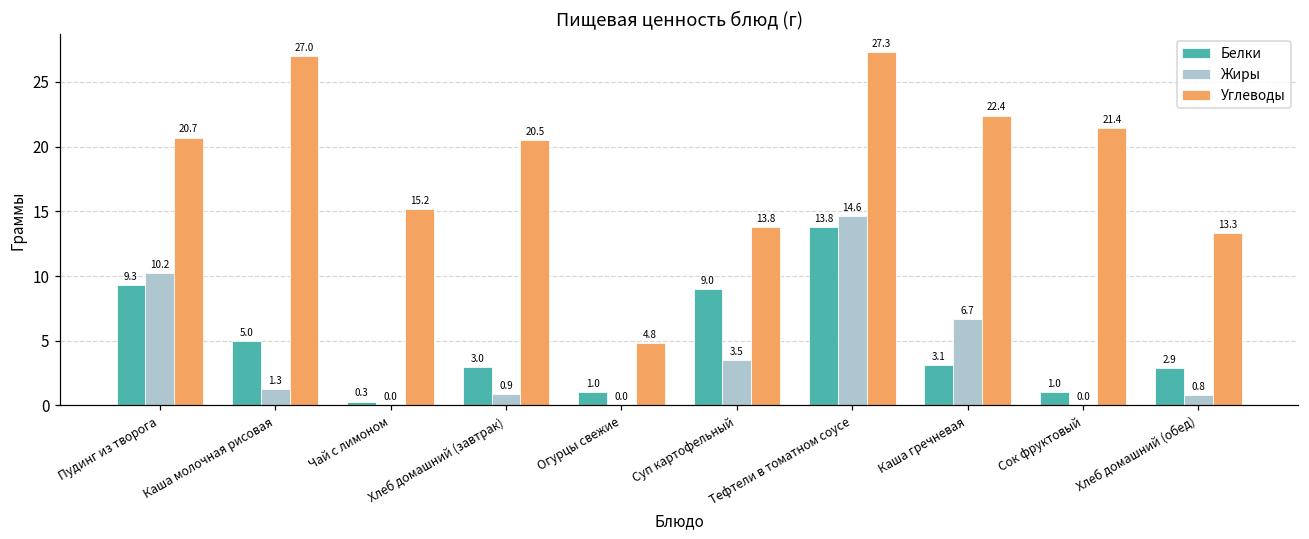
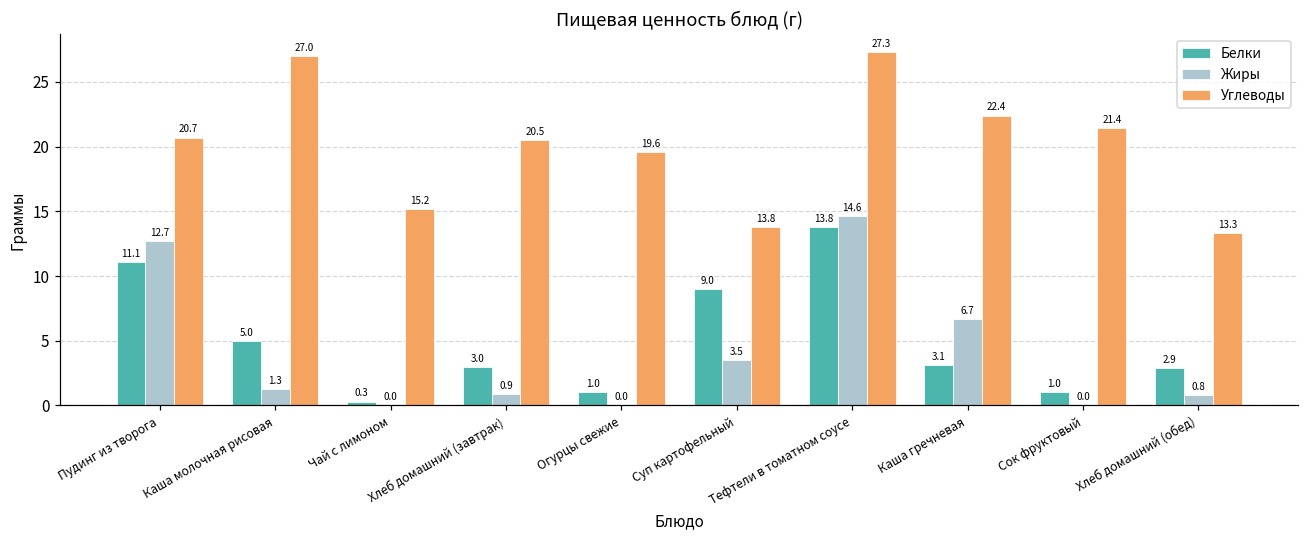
  {
    "Белки": {
-     "Пудинг из творога": 9.3,
+     "Пудинг из творога": 11.1,
      "Каша молочная рисовая": 5.0,
      "Чай с лимоном": 0.3,
      "Хлеб домашний (завтрак)": 3.0,
      "Огурцы свежие": 1.0,
      "Суп картофельный": 9.0,
      "Тефтели в томатном соусе": 13.8,
      "Каша гречневая": 3.1,
      "Сок фруктовый": 1.0,
      "Хлеб домашний (обед)": 2.9
    },
    "Жиры": {
-     "Пудинг из творога": 10.2,
+     "Пудинг из творога": 12.7,
      "Каша молочная рисовая": 1.3,
      "Чай с лимоном": 0.0,
      "Хлеб домашний (завтрак)": 0.9,
      "Огурцы свежие": 0.0,
      "Суп картофельный": 3.5,
      "Тефтели в томатном соусе": 14.6,
      "Каша гречневая": 6.7,
      "Сок фруктовый": 0.0,
      "Хлеб домашний (обед)": 0.8
    },
    "Углеводы": {
      "Пудинг из творога": 20.7,
      "Каша молочная рисовая": 27.0,
      "Чай с лимоном": 15.2,
      "Хлеб домашний (завтрак)": 20.5,
-     "Огурцы свежие": 4.8,
+     "Огурцы свежие": 19.6,
      "Суп картофельный": 13.8,
      "Тефтели в томатном соусе": 27.3,
      "Каша гречневая": 22.4,
      "Сок фруктовый": 21.4,
      "Хлеб домашний (обед)": 13.3
    }
  }
